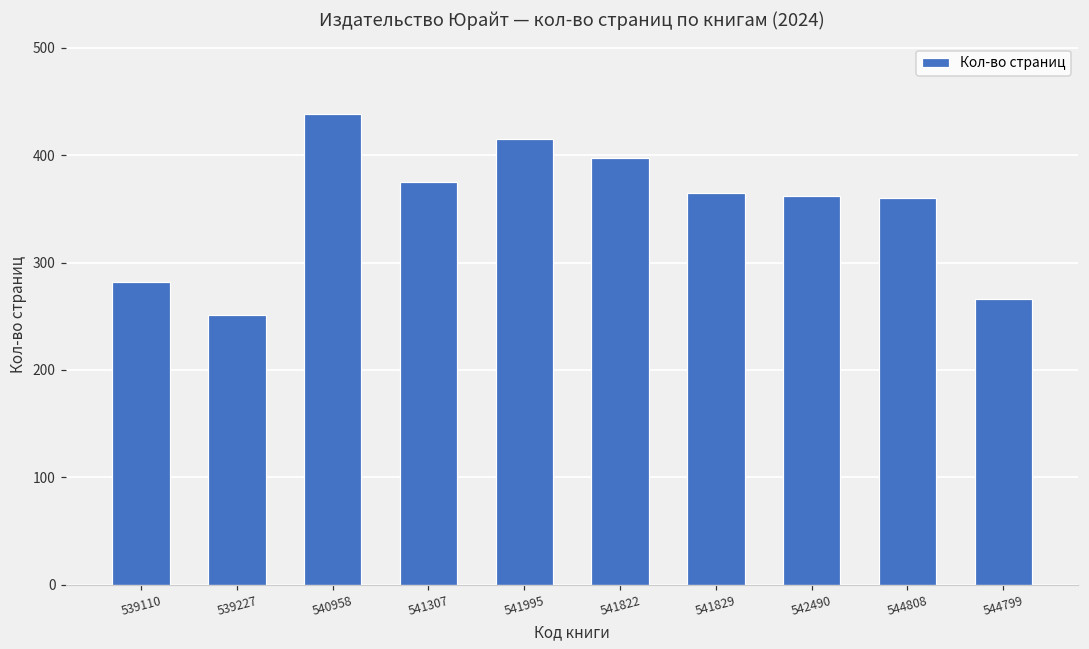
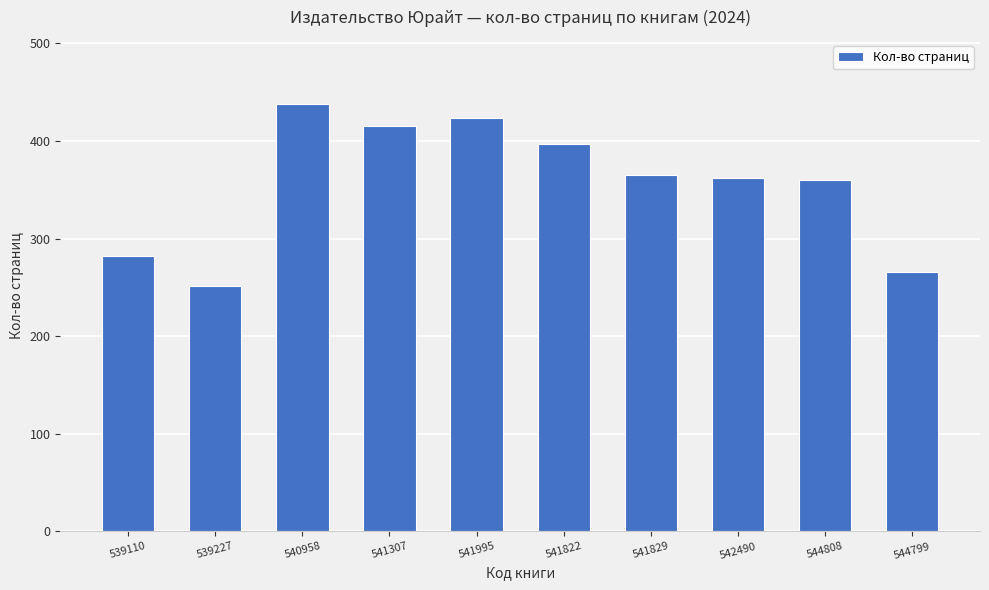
  {
    "539110": 280,
    "539227": 250,
    "540958": 440,
-   "541307": 380,
-   "541995": 415,
+   "541307": 420,
+   "541995": 424,
    "541822": 400,
    "541829": 370,
    "542490": 360,
    "544808": 360,
    "544799": 270
  }
